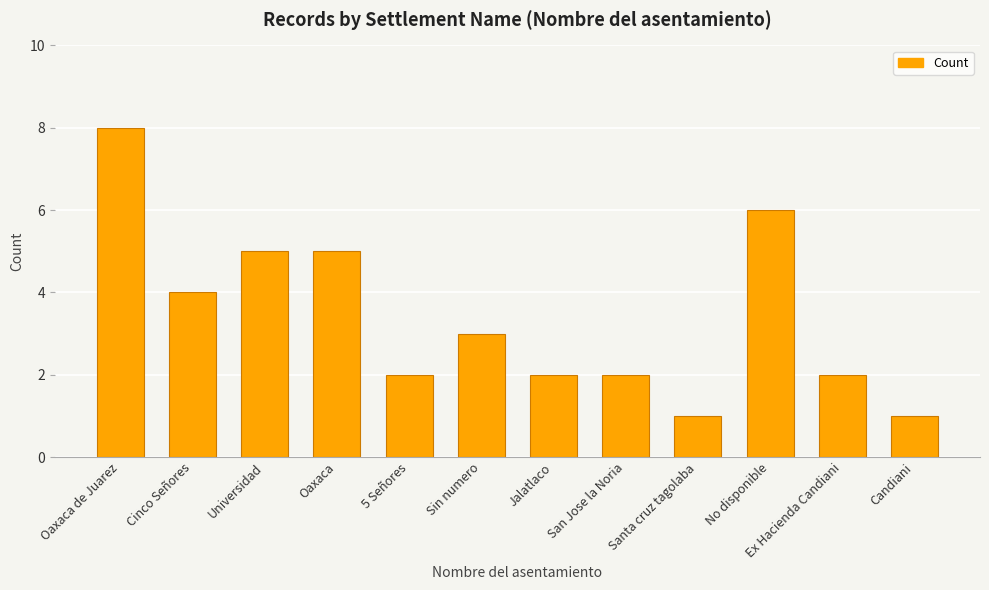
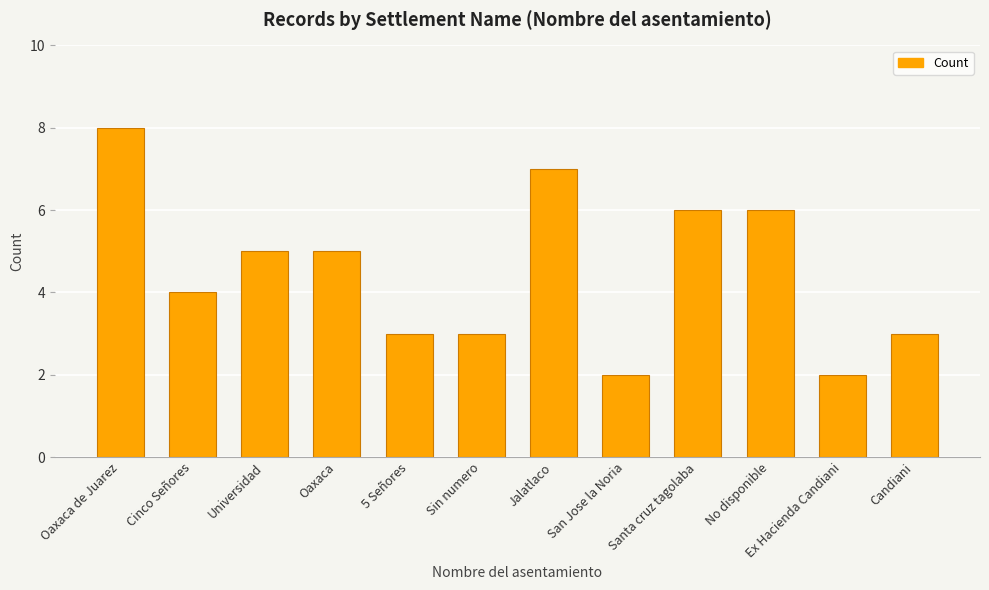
  {
    "Oaxaca de Juarez": 8,
    "Cinco Señores": 4,
    "Universidad": 5,
    "Oaxaca": 5,
-   "5 Señores": 2,
+   "5 Señores": 3,
    "Sin numero": 3,
-   "Jalatlaco": 2,
+   "Jalatlaco": 7,
    "San Jose la Noria": 2,
-   "Santa cruz tagolaba": 1,
+   "Santa cruz tagolaba": 6,
    "No disponible": 6,
    "Ex Hacienda Candiani": 2,
-   "Candiani": 1
+   "Candiani": 3
  }
